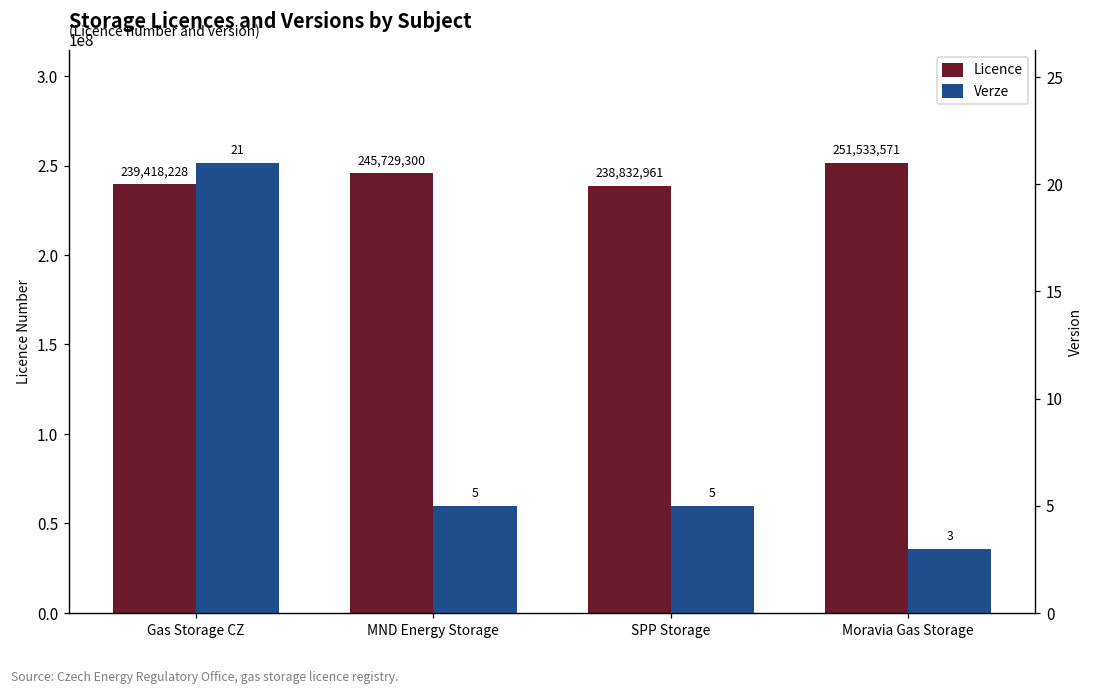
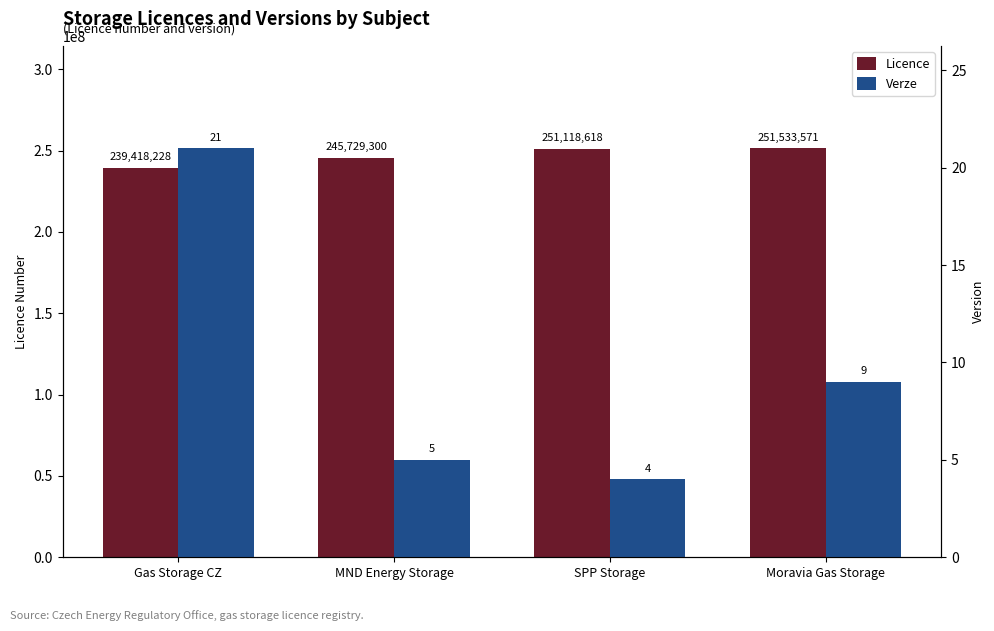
  {
    "Licence": {
      "Gas Storage CZ": "239,418,228",
      "MND Energy Storage": "245,729,300",
-     "SPP Storage": "238,832,961",
+     "SPP Storage": "251,118,618",
      "Moravia Gas Storage": "251,533,571"
    },
    "Verze": {
      "Gas Storage CZ": "21",
      "MND Energy Storage": "5",
-     "SPP Storage": "5",
-     "Moravia Gas Storage": "3"
+     "SPP Storage": "4",
+     "Moravia Gas Storage": "9"
    }
  }
